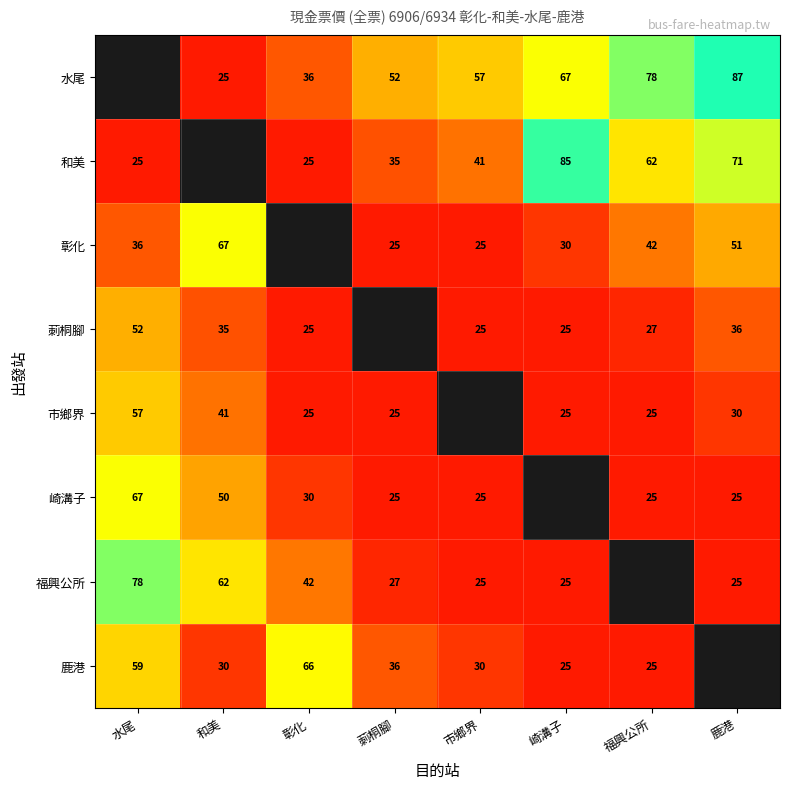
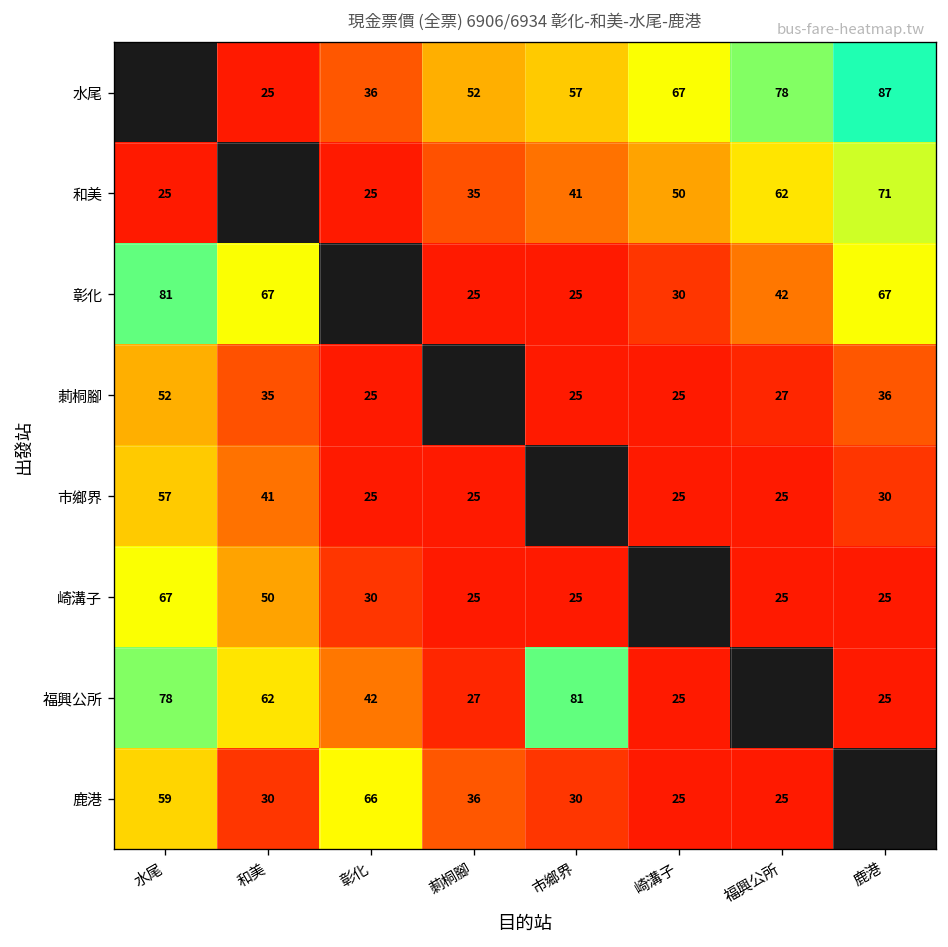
  {
    "水尾": {
      "和美": 25,
      "彰化": 36,
      "莿桐腳": 52,
      "市鄉界": 57,
      "崎溝子": 67,
      "福興公所": 78,
      "鹿港": 87
    },
    "和美": {
      "水尾": 25,
      "彰化": 25,
      "莿桐腳": 35,
      "市鄉界": 41,
-     "崎溝子": 85,
+     "崎溝子": 50,
      "福興公所": 62,
      "鹿港": 71
    },
    "彰化": {
-     "水尾": 36,
+     "水尾": 81,
      "和美": 67,
      "莿桐腳": 25,
      "市鄉界": 25,
      "崎溝子": 30,
      "福興公所": 42,
-     "鹿港": 51
+     "鹿港": 67
    },
    "莿桐腳": {
      "水尾": 52,
      "和美": 35,
      "彰化": 25,
      "市鄉界": 25,
      "崎溝子": 25,
      "福興公所": 27,
      "鹿港": 36
    },
    "市鄉界": {
      "水尾": 57,
      "和美": 41,
      "彰化": 25,
      "莿桐腳": 25,
      "崎溝子": 25,
      "福興公所": 25,
      "鹿港": 30
    },
    "崎溝子": {
      "水尾": 67,
      "和美": 50,
      "彰化": 30,
      "莿桐腳": 25,
      "市鄉界": 25,
      "福興公所": 25,
      "鹿港": 25
    },
    "福興公所": {
      "水尾": 78,
      "和美": 62,
      "彰化": 42,
      "莿桐腳": 27,
-     "市鄉界": 25,
+     "市鄉界": 81,
      "崎溝子": 25,
      "鹿港": 25
    },
    "鹿港": {
      "水尾": 59,
      "和美": 30,
      "彰化": 66,
      "莿桐腳": 36,
      "市鄉界": 30,
      "崎溝子": 25,
      "福興公所": 25
    }
  }
